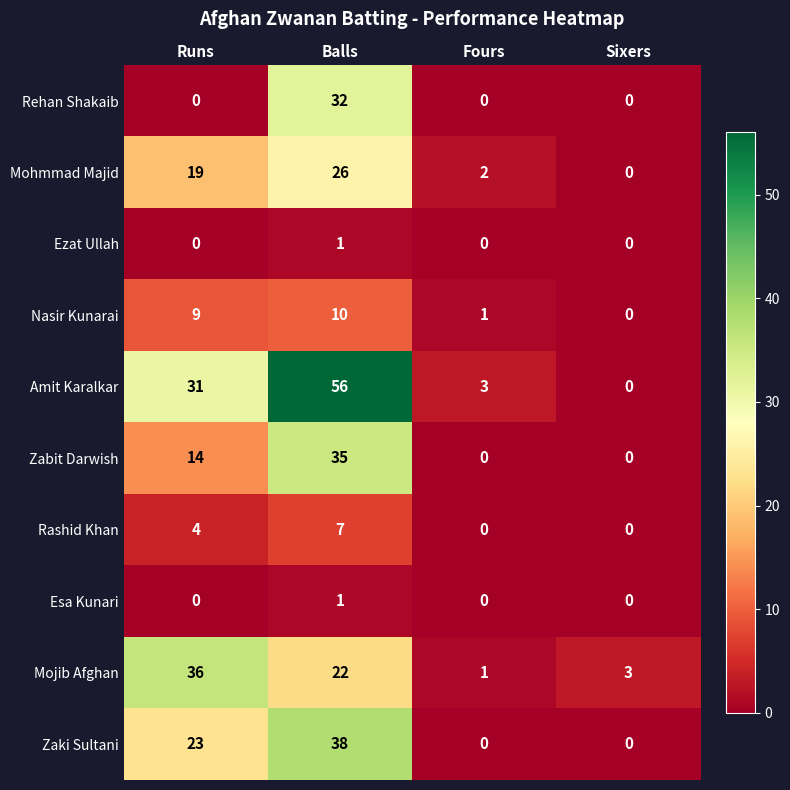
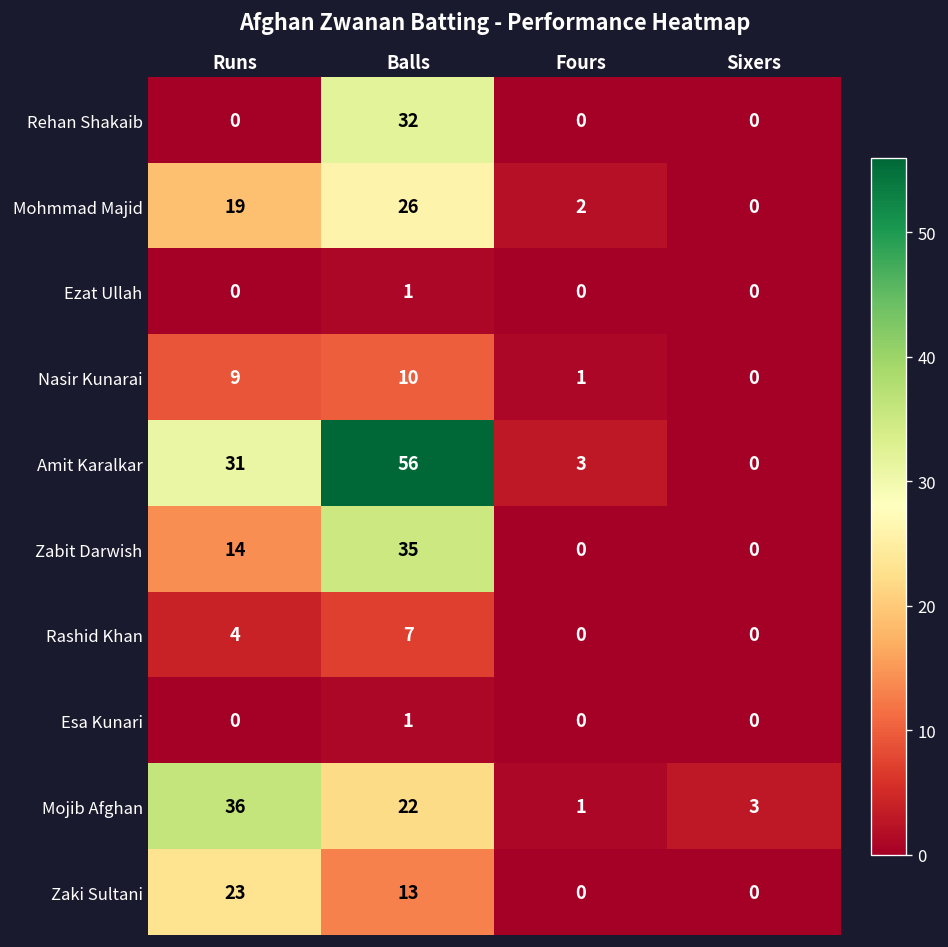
  {
    "Rehan Shakaib": {
      "Runs": 0,
      "Balls": 32,
      "Fours": 0,
      "Sixers": 0
    },
    "Mohmmad Majid": {
      "Runs": 19,
      "Balls": 26,
      "Fours": 2,
      "Sixers": 0
    },
    "Ezat Ullah": {
      "Runs": 0,
      "Balls": 1,
      "Fours": 0,
      "Sixers": 0
    },
    "Nasir Kunarai": {
      "Runs": 9,
      "Balls": 10,
      "Fours": 1,
      "Sixers": 0
    },
    "Amit Karalkar": {
      "Runs": 31,
      "Balls": 56,
      "Fours": 3,
      "Sixers": 0
    },
    "Zabit Darwish": {
      "Runs": 14,
      "Balls": 35,
      "Fours": 0,
      "Sixers": 0
    },
    "Rashid Khan": {
      "Runs": 4,
      "Balls": 7,
      "Fours": 0,
      "Sixers": 0
    },
    "Esa Kunari": {
      "Runs": 0,
      "Balls": 1,
      "Fours": 0,
      "Sixers": 0
    },
    "Mojib Afghan": {
      "Runs": 36,
      "Balls": 22,
      "Fours": 1,
      "Sixers": 3
    },
    "Zaki Sultani": {
      "Runs": 23,
-     "Balls": 38,
+     "Balls": 13,
      "Fours": 0,
      "Sixers": 0
    }
  }
